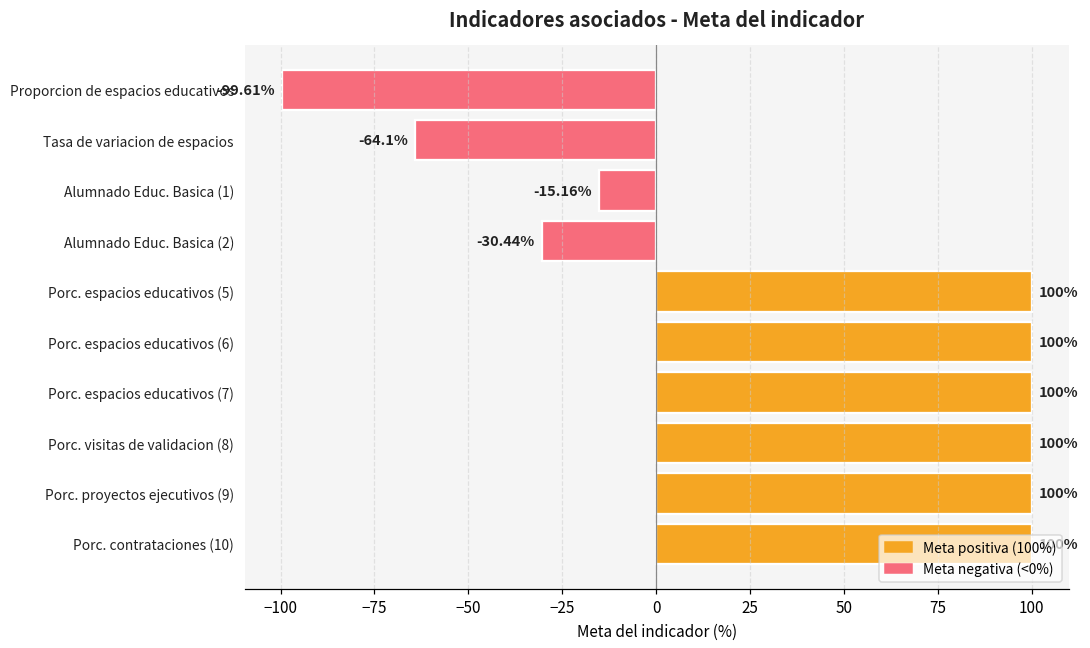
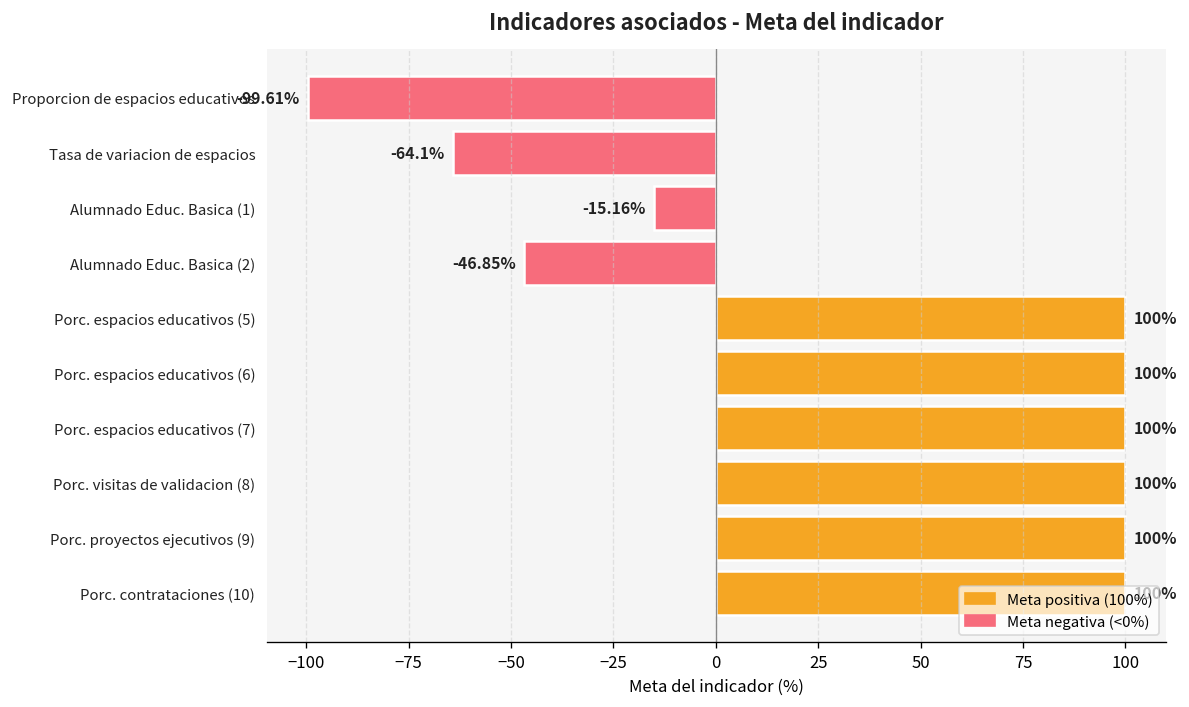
  {
    "Proporcion de espacios educativos": "-99.61%",
    "Tasa de variacion de espacios": "-64.1%",
    "Alumnado Educ. Basica (1)": "-15.16%",
-   "Alumnado Educ. Basica (2)": "-30.44%",
+   "Alumnado Educ. Basica (2)": "-46.85%",
    "Porc. espacios educativos (5)": "100%",
    "Porc. espacios educativos (6)": "100%",
    "Porc. espacios educativos (7)": "100%",
    "Porc. visitas de validacion (8)": "100%",
    "Porc. proyectos ejecutivos (9)": "100%"
  }
